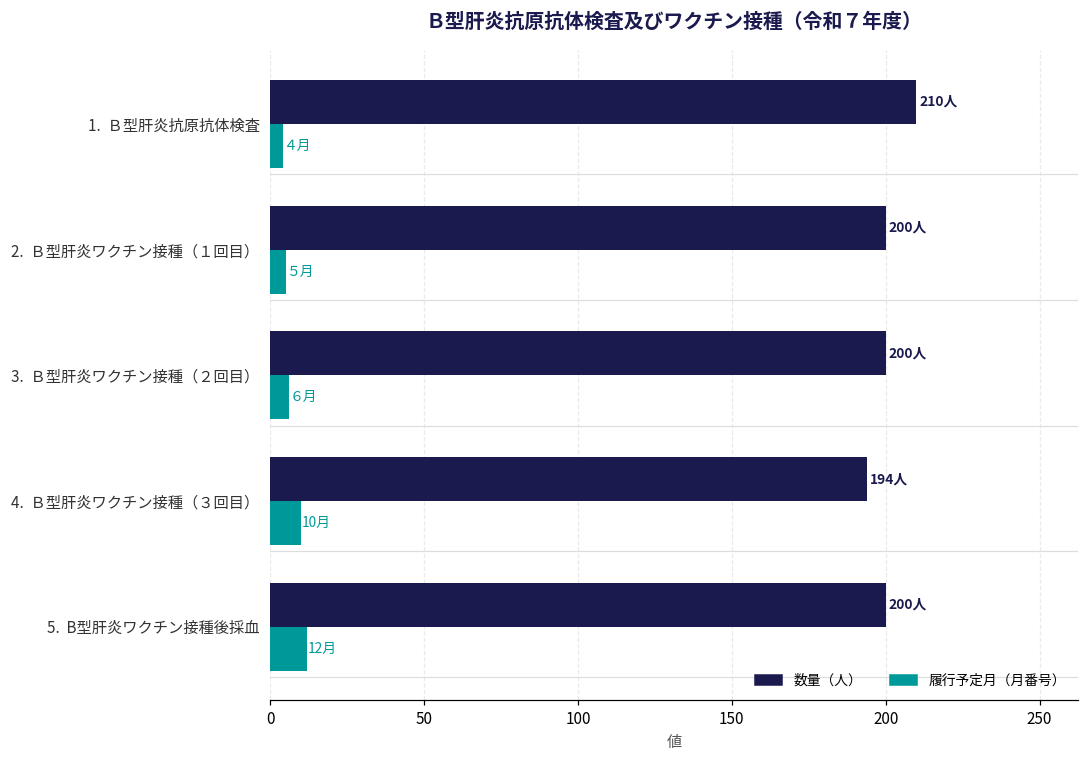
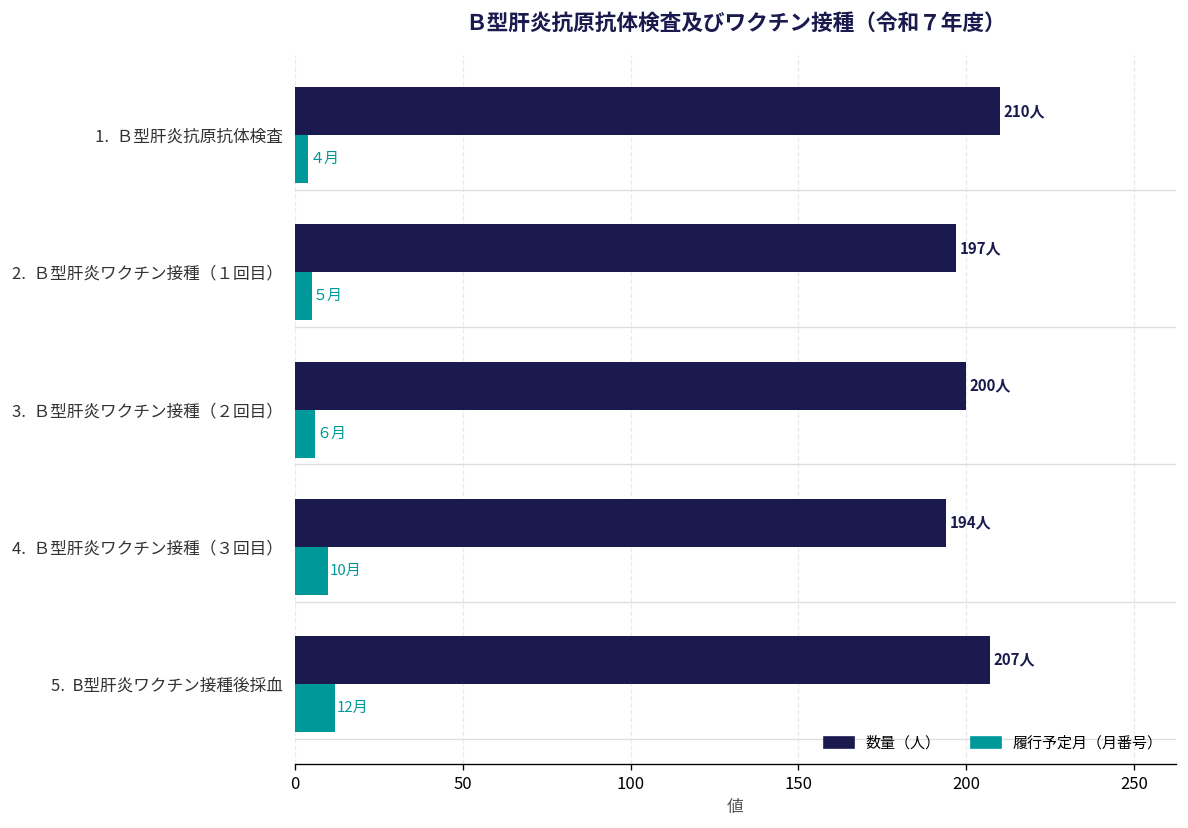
  {
    "数量（人）": {
      "1. Ｂ型肝炎抗原抗体検査": "210人",
-     "2. Ｂ型肝炎ワクチン接種（１回目）": "200人",
+     "2. Ｂ型肝炎ワクチン接種（１回目）": "197人",
      "3. Ｂ型肝炎ワクチン接種（２回目）": "200人",
      "4. Ｂ型肝炎ワクチン接種（３回目）": "194人",
-     "5. B型肝炎ワクチン接種後採血": "200人"
+     "5. B型肝炎ワクチン接種後採血": "207人"
    }
  }
